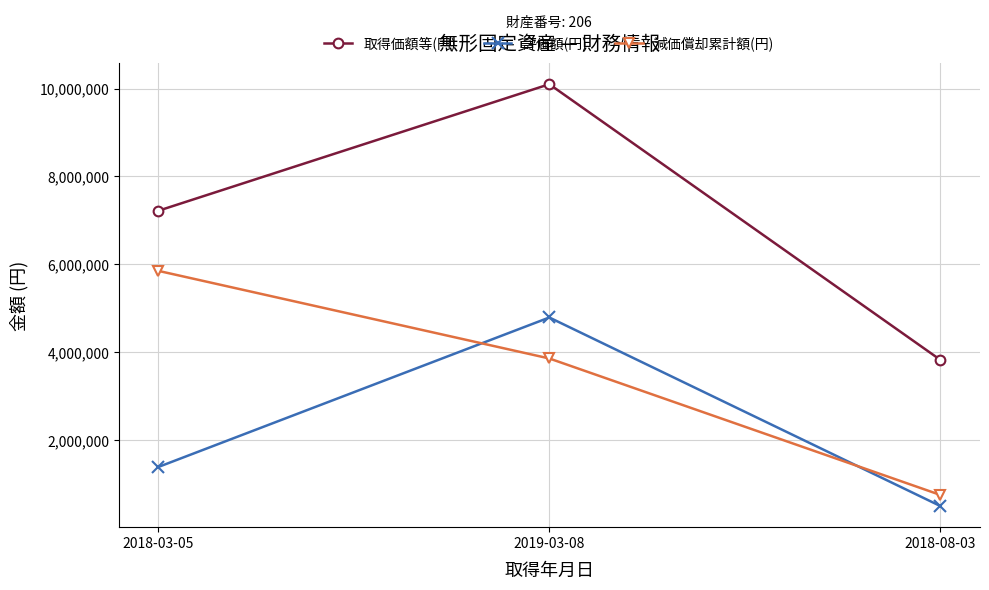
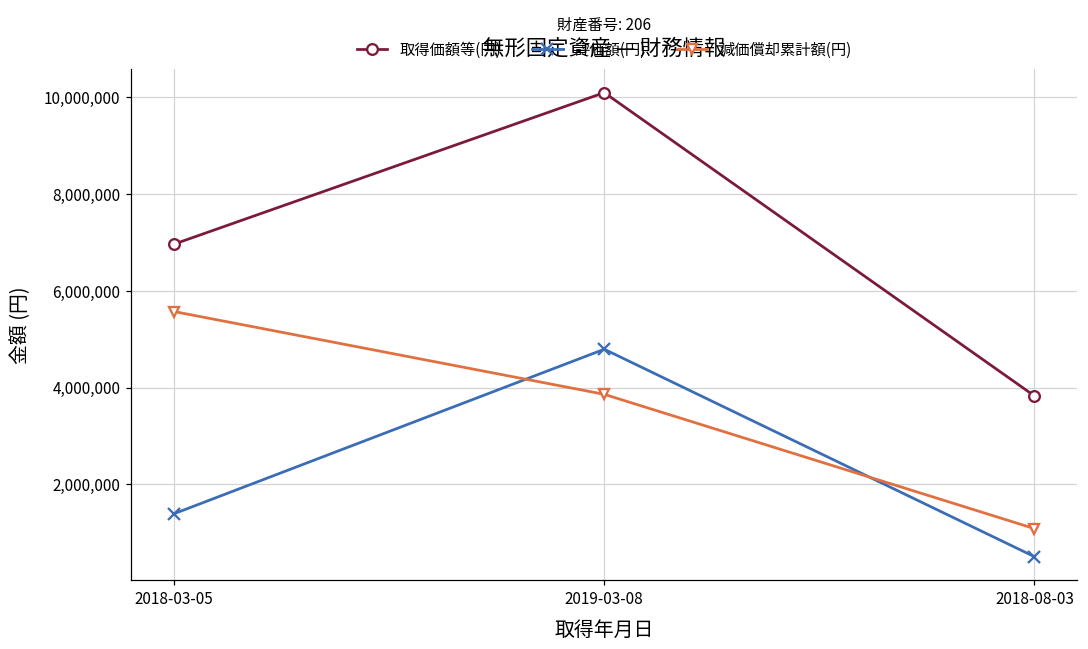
  {
    "取得価額等(円)": {
-     "2018-03-05": "7,200,000",
+     "2018-03-05": "7,000,000",
      "2019-03-08": "10,100,000",
      "2018-08-03": "3,800,000"
    },
    "評価額(円)": {
      "2018-03-05": "1,400,000",
      "2019-03-08": "4,800,000",
      "2018-08-03": "500,000"
    },
    "減価償却累計額(円)": {
-     "2018-03-05": "5,900,000",
+     "2018-03-05": "5,600,000",
      "2019-03-08": "3,900,000",
-     "2018-08-03": "800,000"
+     "2018-08-03": "1,100,000"
    }
  }
